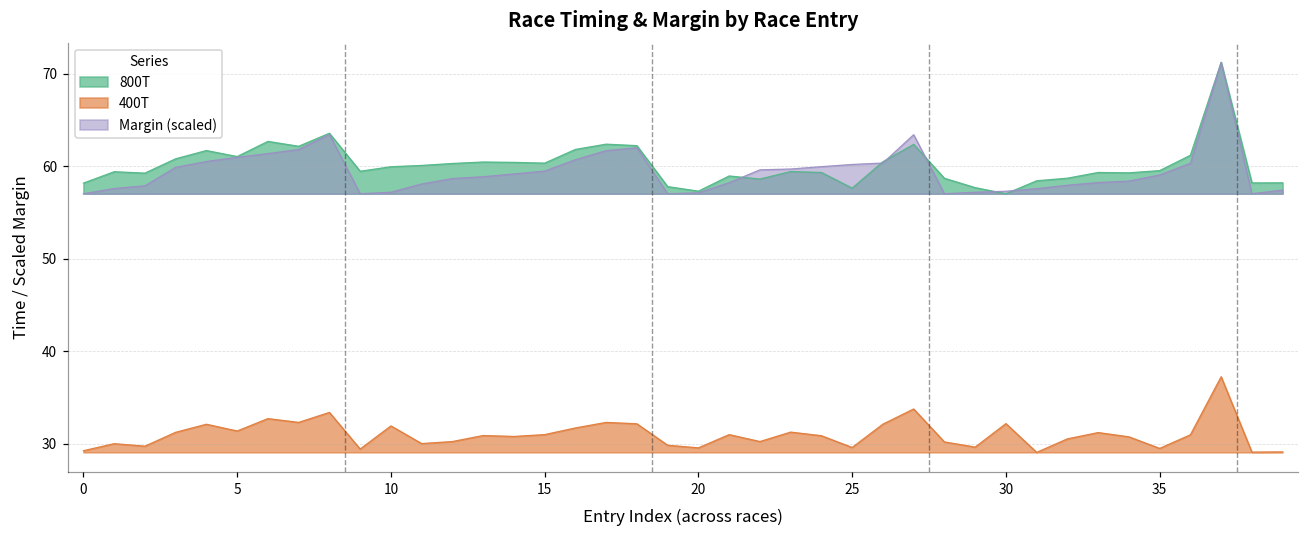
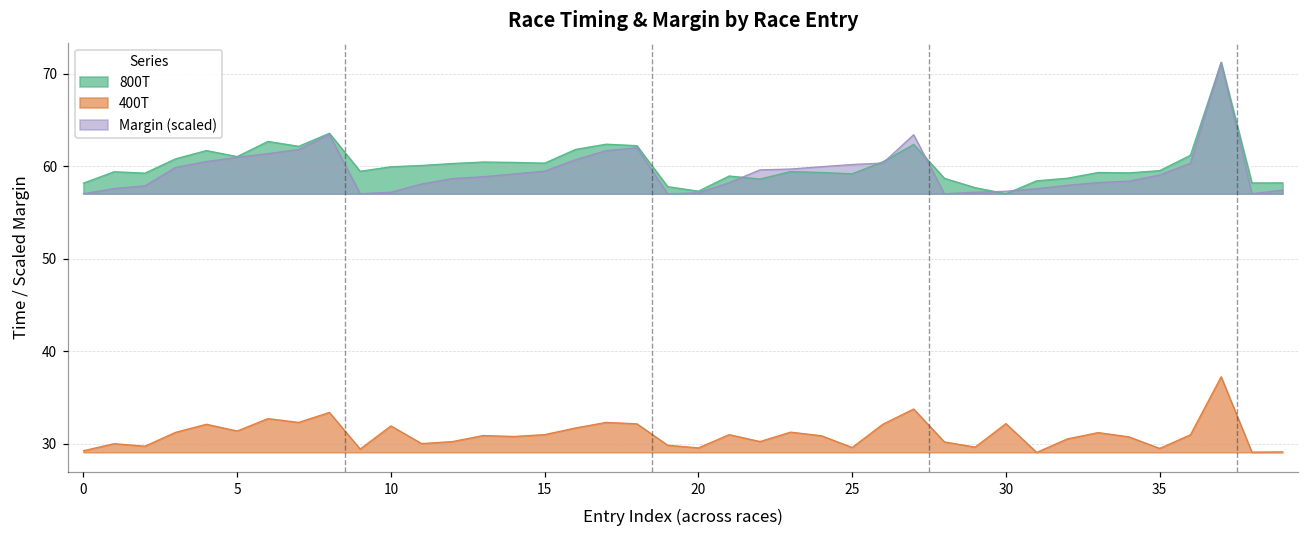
  {
    "800T": {
      "0": 58,
      "10": 60,
      "15": 60,
-     "25": 58,
+     "25": 59,
      "35": 60
    },
    "400T": {
      "0": 29,
      "5": 31,
      "10": 32,
      "15": 31,
      "20": 30,
      "25": 30,
      "30": 32,
      "35": 30
    },
    "Margin (scaled)": {
      "0": 57,
      "10": 57,
      "15": 59,
      "25": 60,
      "35": 59
    }
  }
